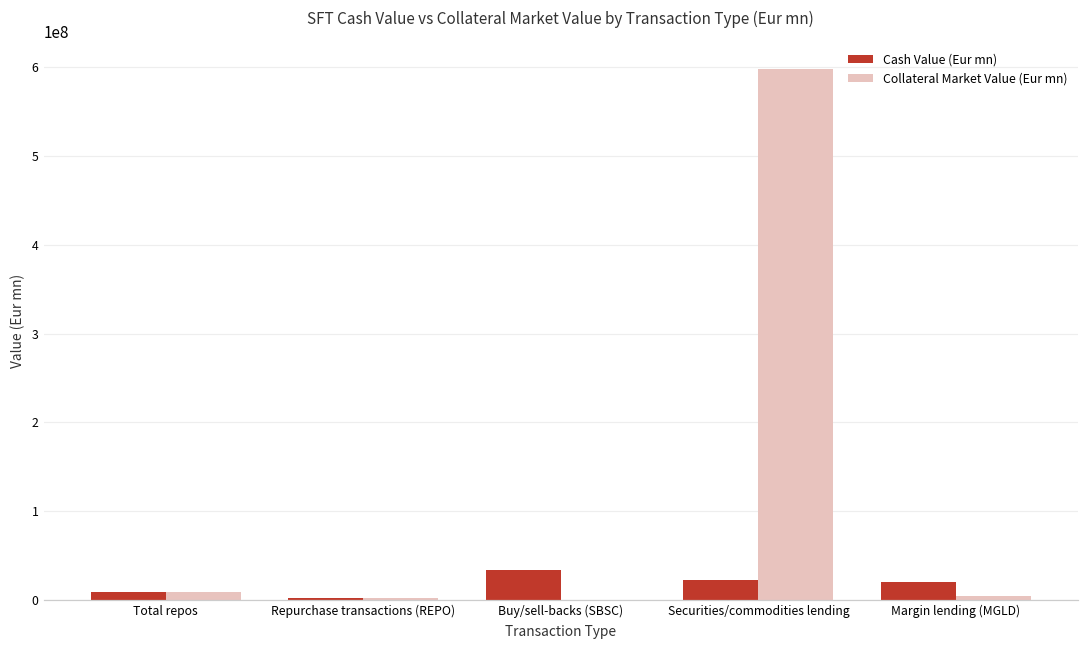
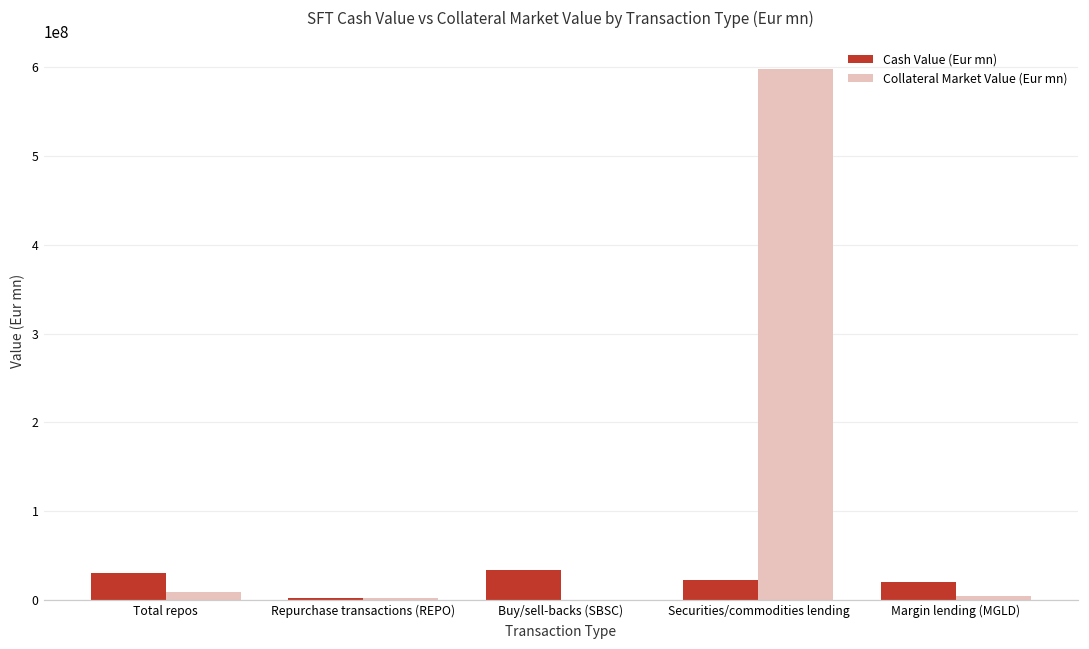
  {
    "Cash Value (Eur mn)": {
-     "Total repos": 10000000,
+     "Total repos": 30000000,
      "Buy/sell-backs (SBSC)": 30000000,
      "Securities/commodities lending": 20000000,
      "Margin lending (MGLD)": 20000000
    },
    "Collateral Market Value (Eur mn)": {
      "Total repos": 10000000,
      "Securities/commodities lending": 600000000,
      "Margin lending (MGLD)": 0
    }
  }
